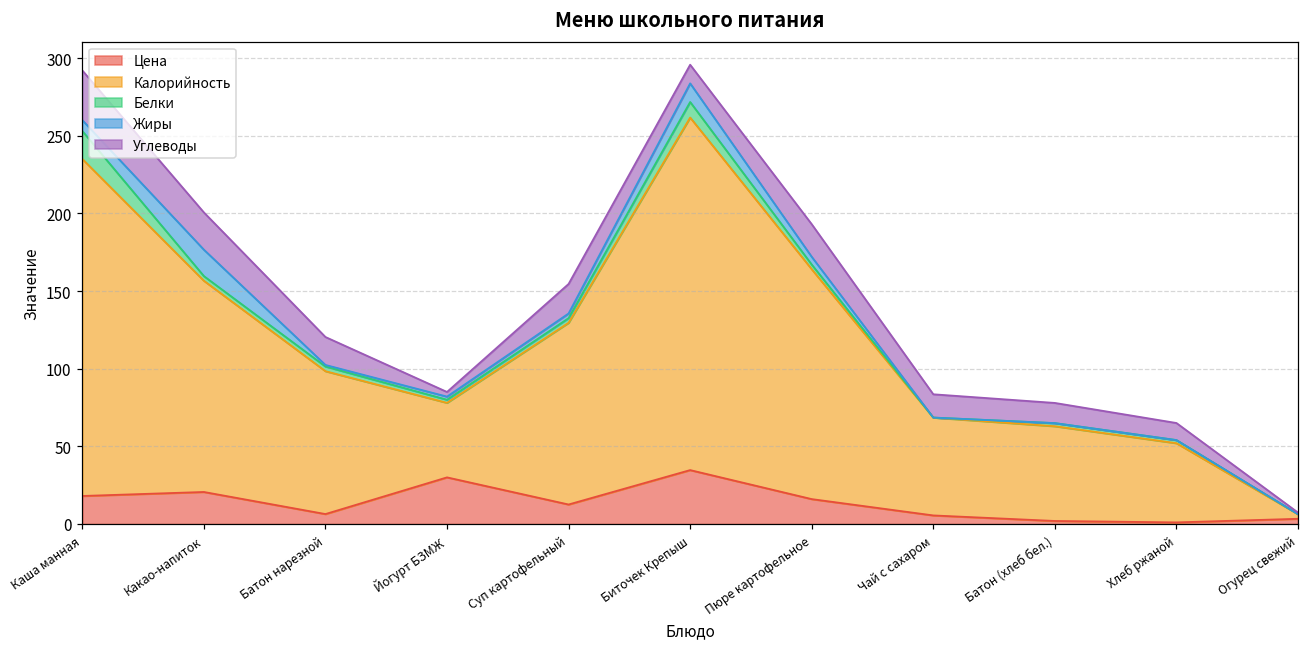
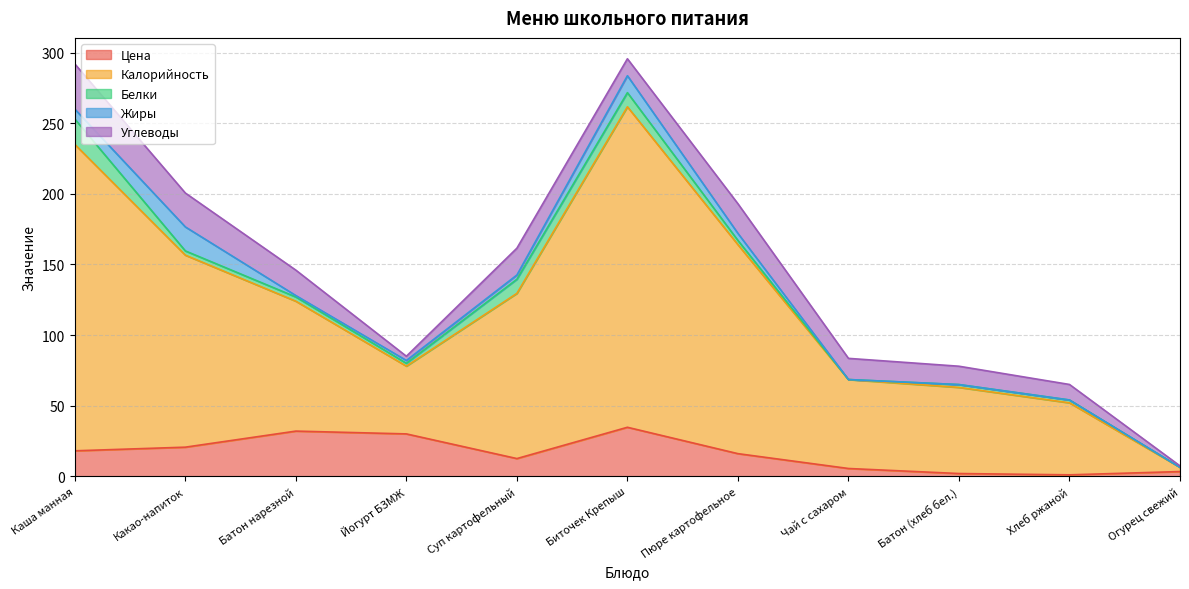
  {
    "Цена": {
      "Каша манная": 18,
      "Какао-напиток": 21,
-     "Батон нарезной": 6,
+     "Батон нарезной": 32,
      "Йогурт БЗМЖ": 30,
      "Суп картофельный": 13,
      "Биточек Крепыш": 35,
      "Пюре картофельное": 16,
      "Чай с сахаром": 6,
      "Батон (хлеб бел.)": 2,
      "Хлеб ржаной": 1,
      "Огурец свежий": 3
    },
    "Калорийность": {
      "Каша манная": 217,
      "Какао-напиток": 136,
      "Батон нарезной": 92,
      "Йогурт БЗМЖ": 48,
      "Суп картофельный": 117,
      "Биточек Крепыш": 227,
      "Пюре картофельное": 148,
      "Батон (хлеб бел.)": 61,
      "Хлеб ржаной": 51
    },
    "Белки": {
      "Каша манная": 18,
      "Какао-напиток": 3,
      "Йогурт БЗМЖ": 2,
-     "Суп картофельный": 3,
+     "Суп картофельный": 10,
      "Биточек Крепыш": 10,
      "Пюре картофельное": 3
    },
    "Жиры": {
      "Каша манная": 7,
      "Какао-напиток": 17,
      "Йогурт БЗМЖ": 2,
      "Суп картофельный": 3,
      "Биточек Крепыш": 12,
      "Пюре картофельное": 5
    },
    "Углеводы": {
      "Каша манная": 32,
      "Какао-напиток": 24,
      "Батон нарезной": 18,
      "Йогурт БЗМЖ": 3,
      "Суп картофельный": 19,
      "Биточек Крепыш": 12,
      "Пюре картофельное": 21,
      "Чай с сахаром": 15,
      "Батон (хлеб бел.)": 13,
      "Хлеб ржаной": 11
    }
  }
